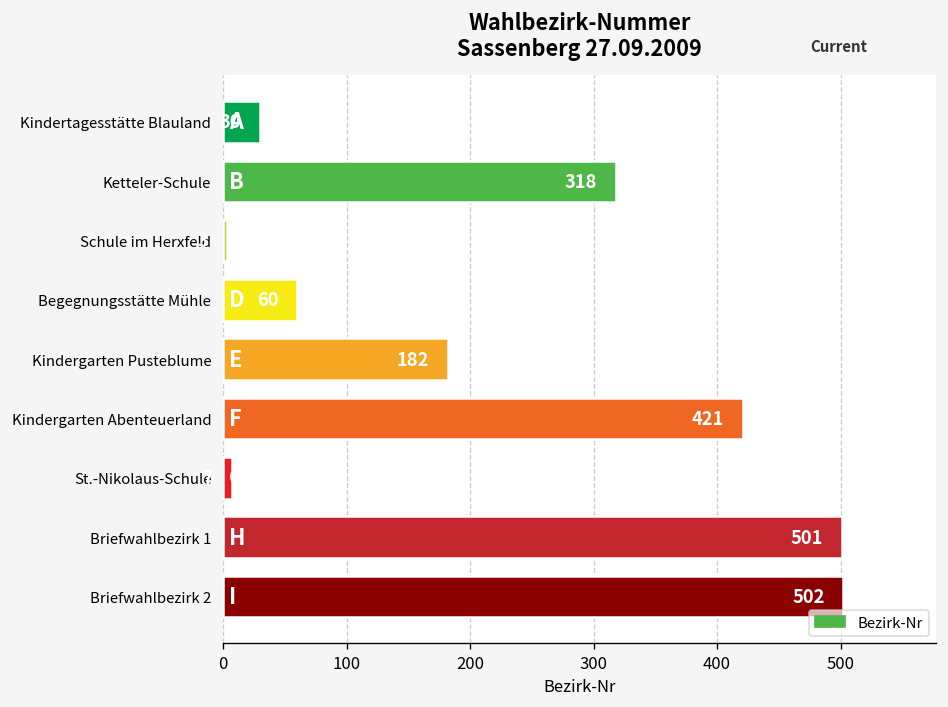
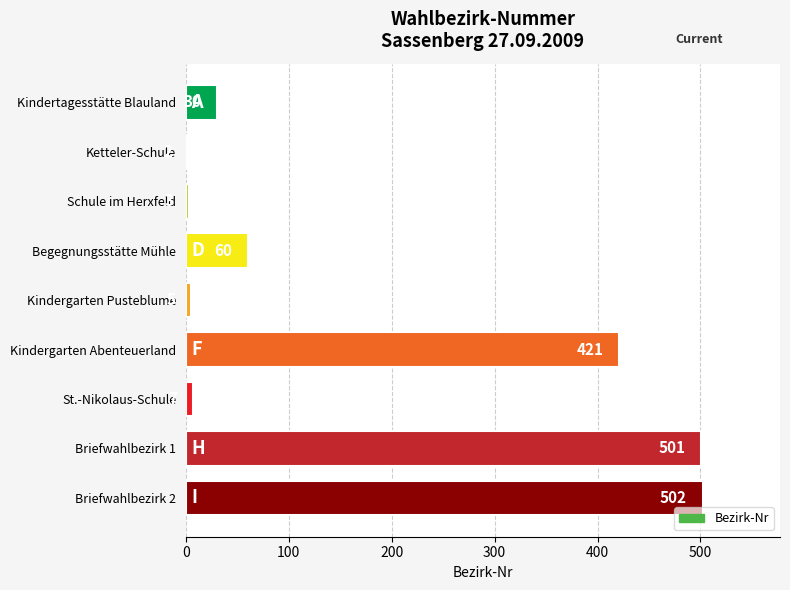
  {
-   "Ketteler-Schule": 318,
+   "Ketteler-Schule": 2,
    "Schule im Herxfeld": 3,
-   "Kindergarten Pusteblume": 182,
+   "Kindergarten Pusteblume": 5,
    "St.-Nikolaus-Schule": 7
  }
